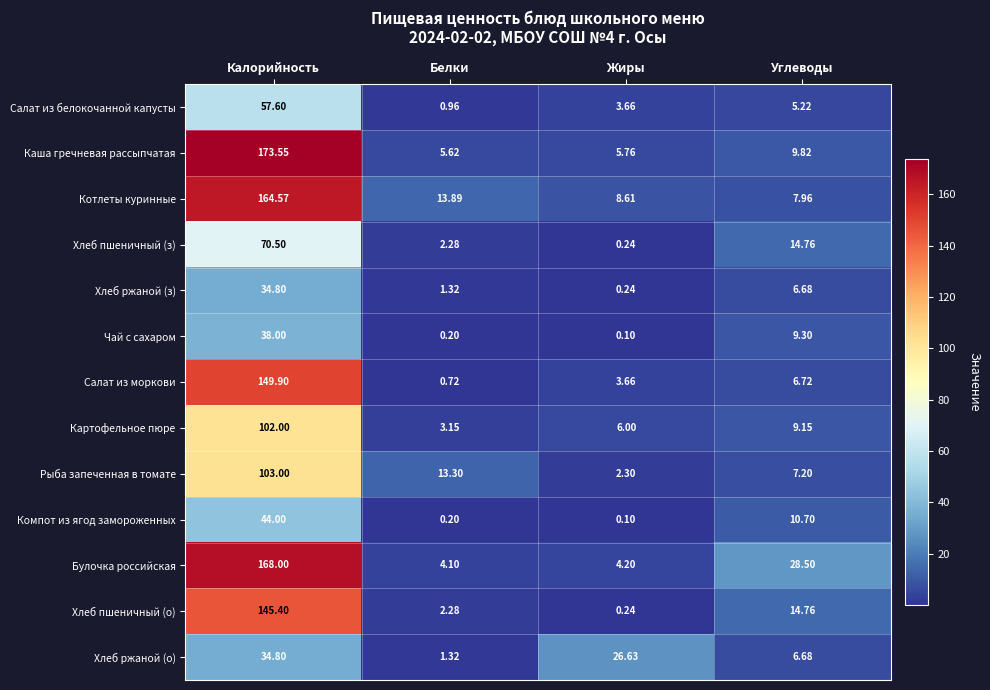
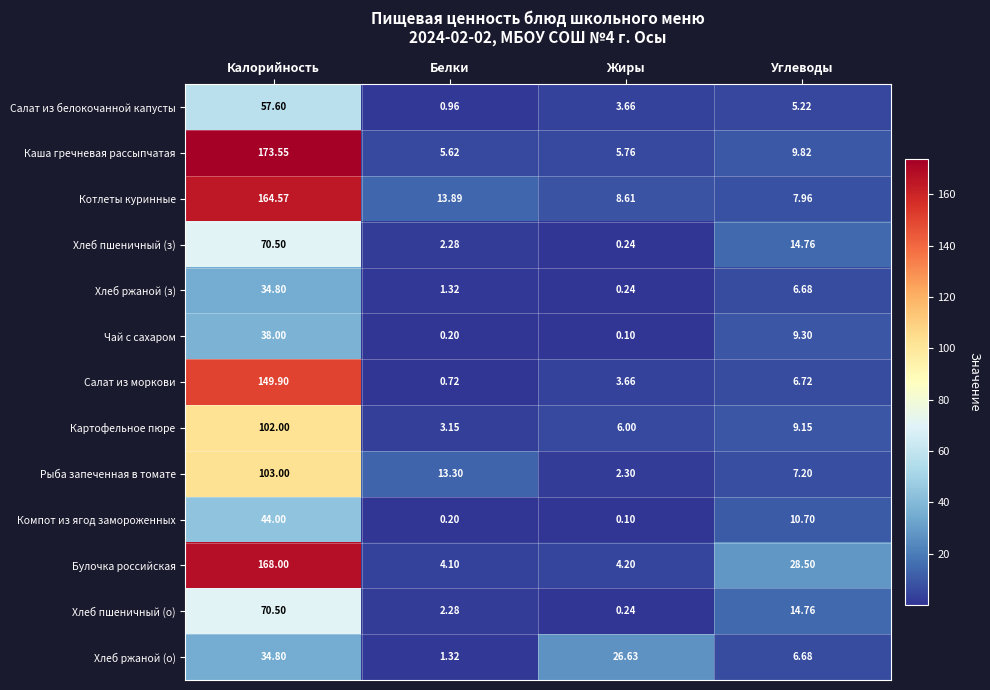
  {
    "Салат из белокочанной капусты": {
      "Калорийность": 57.60,
      "Белки": 0.96,
      "Жиры": 3.66,
      "Углеводы": 5.22
    },
    "Каша гречневая рассыпчатая": {
      "Калорийность": 173.55,
      "Белки": 5.62,
      "Жиры": 5.76,
      "Углеводы": 9.82
    },
    "Котлеты куринные": {
      "Калорийность": 164.57,
      "Белки": 13.89,
      "Жиры": 8.61,
      "Углеводы": 7.96
    },
    "Хлеб пшеничный (з)": {
      "Калорийность": 70.50,
      "Белки": 2.28,
      "Жиры": 0.24,
      "Углеводы": 14.76
    },
    "Хлеб ржаной (з)": {
      "Калорийность": 34.80,
      "Белки": 1.32,
      "Жиры": 0.24,
      "Углеводы": 6.68
    },
    "Чай с сахаром": {
      "Калорийность": 38.00,
      "Белки": 0.20,
      "Жиры": 0.10,
      "Углеводы": 9.30
    },
    "Салат из моркови": {
      "Калорийность": 149.90,
      "Белки": 0.72,
      "Жиры": 3.66,
      "Углеводы": 6.72
    },
    "Картофельное пюре": {
      "Калорийность": 102.00,
      "Белки": 3.15,
      "Жиры": 6.00,
      "Углеводы": 9.15
    },
    "Рыба запеченная в томате": {
      "Калорийность": 103.00,
      "Белки": 13.30,
      "Жиры": 2.30,
      "Углеводы": 7.20
    },
    "Компот из ягод замороженных": {
      "Калорийность": 44.00,
      "Белки": 0.20,
      "Жиры": 0.10,
      "Углеводы": 10.70
    },
    "Булочка российская": {
      "Калорийность": 168.00,
      "Белки": 4.10,
      "Жиры": 4.20,
      "Углеводы": 28.50
    },
    "Хлеб пшеничный (о)": {
-     "Калорийность": 145.40,
+     "Калорийность": 70.50,
      "Белки": 2.28,
      "Жиры": 0.24,
      "Углеводы": 14.76
    },
    "Хлеб ржаной (о)": {
      "Калорийность": 34.80,
      "Белки": 1.32,
      "Жиры": 26.63,
      "Углеводы": 6.68
    }
  }
